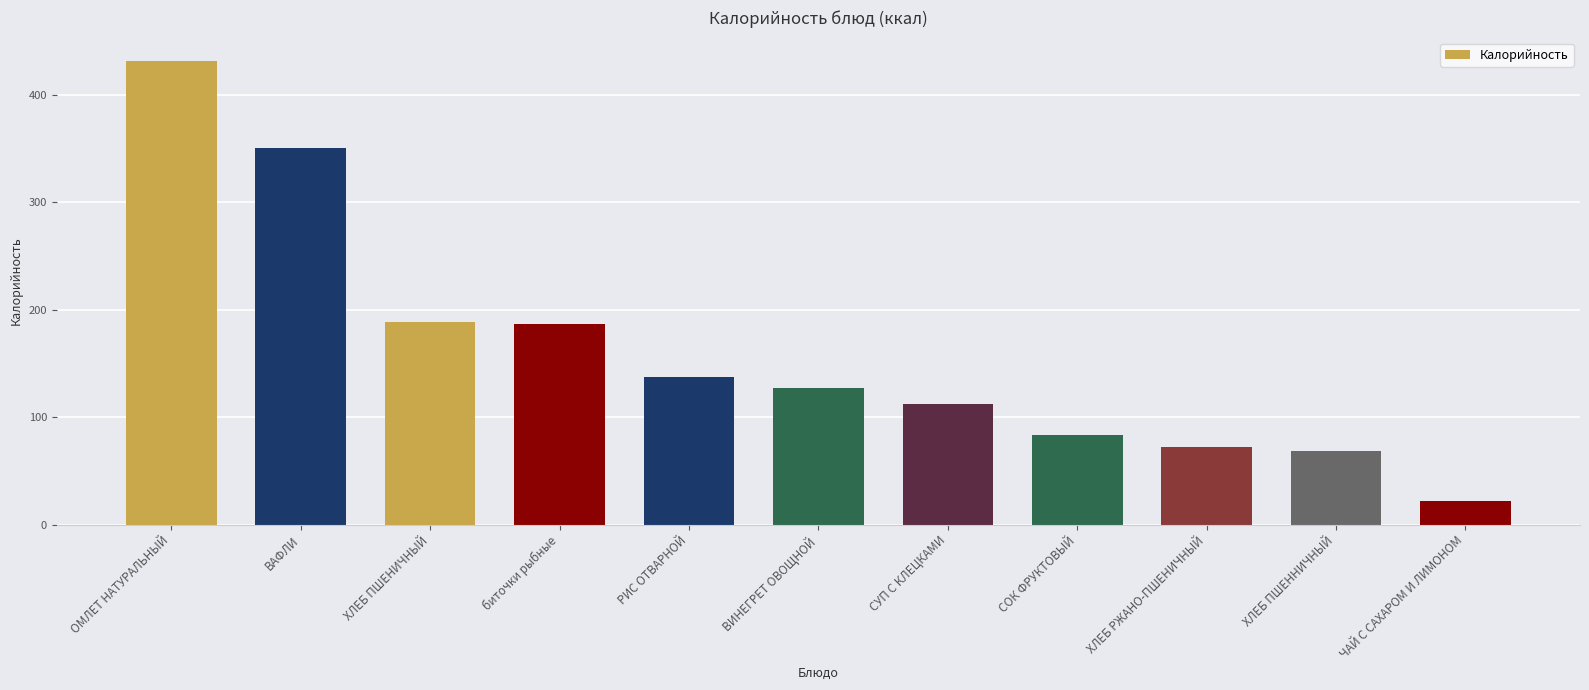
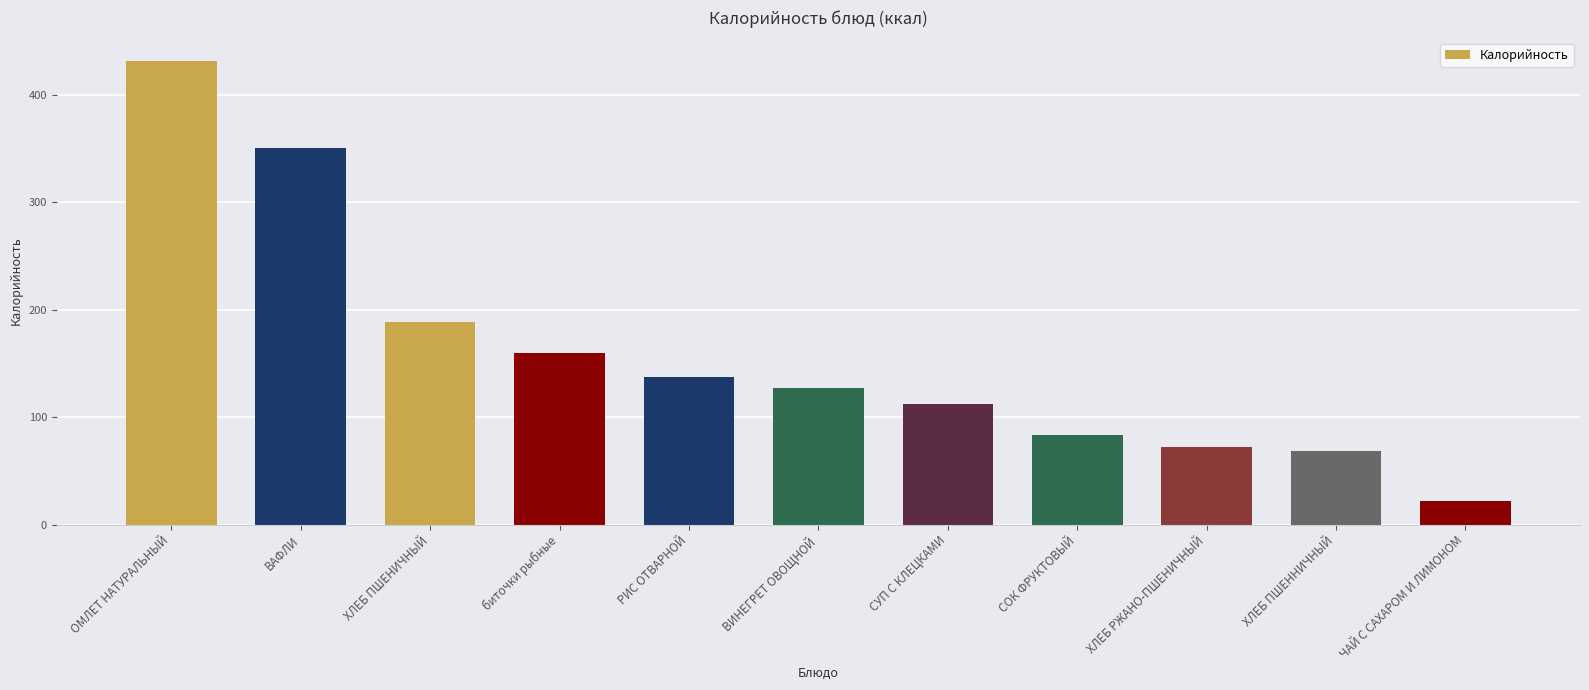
  {
    "ОМЛЕТ НАТУРАЛЬНЫЙ": 431,
    "ВАФЛИ": 350,
    "ХЛЕБ ПШЕНИЧНЫЙ": 188,
-   "биточки рыбные": 187,
+   "биточки рыбные": 159,
    "РИС ОТВАРНОЙ": 137,
    "ВИНЕГРЕТ ОВОЩНОЙ": 127,
    "СУП С КЛЕЦКАМИ": 112,
    "СОК ФРУКТОВЫЙ": 83,
    "ХЛЕБ РЖАНО-ПШЕНИЧНЫЙ": 72,
    "ХЛЕБ ПШЕННИЧНЫЙ": 68,
    "ЧАЙ С САХАРОМ И ЛИМОНОМ": 22
  }
